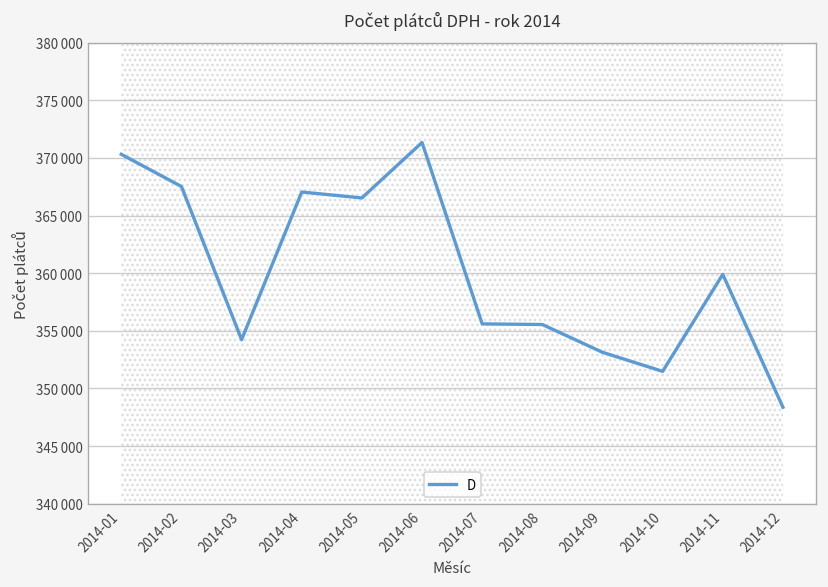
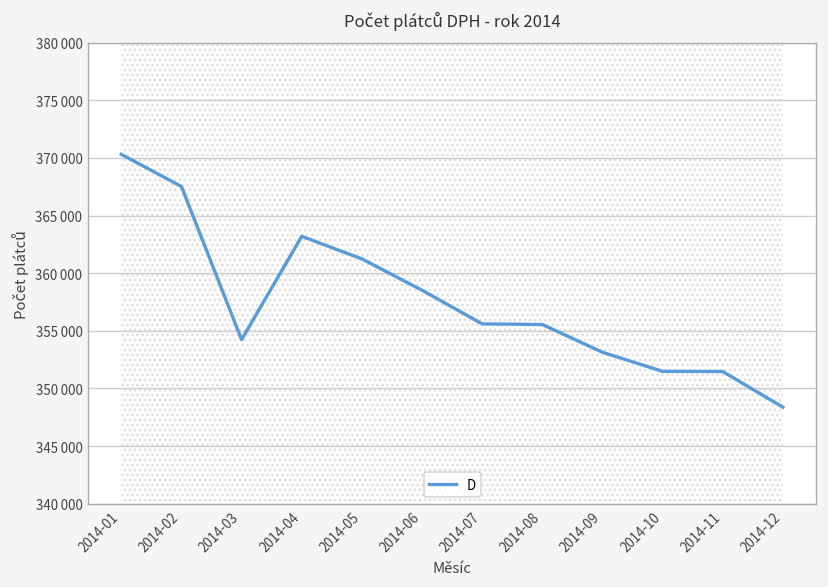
  {
    "D": {
      "2014-01": 370000,
      "2014-02": 368000,
      "2014-03": 354000,
-     "2014-04": 367000,
-     "2014-05": 367000,
-     "2014-06": 371000,
+     "2014-04": 363000,
+     "2014-05": 361000,
+     "2014-06": 359000,
      "2014-07": 356000,
      "2014-08": 356000,
      "2014-09": 353000,
      "2014-10": 351000,
-     "2014-11": 360000,
+     "2014-11": 351000,
      "2014-12": 348000
    }
  }
